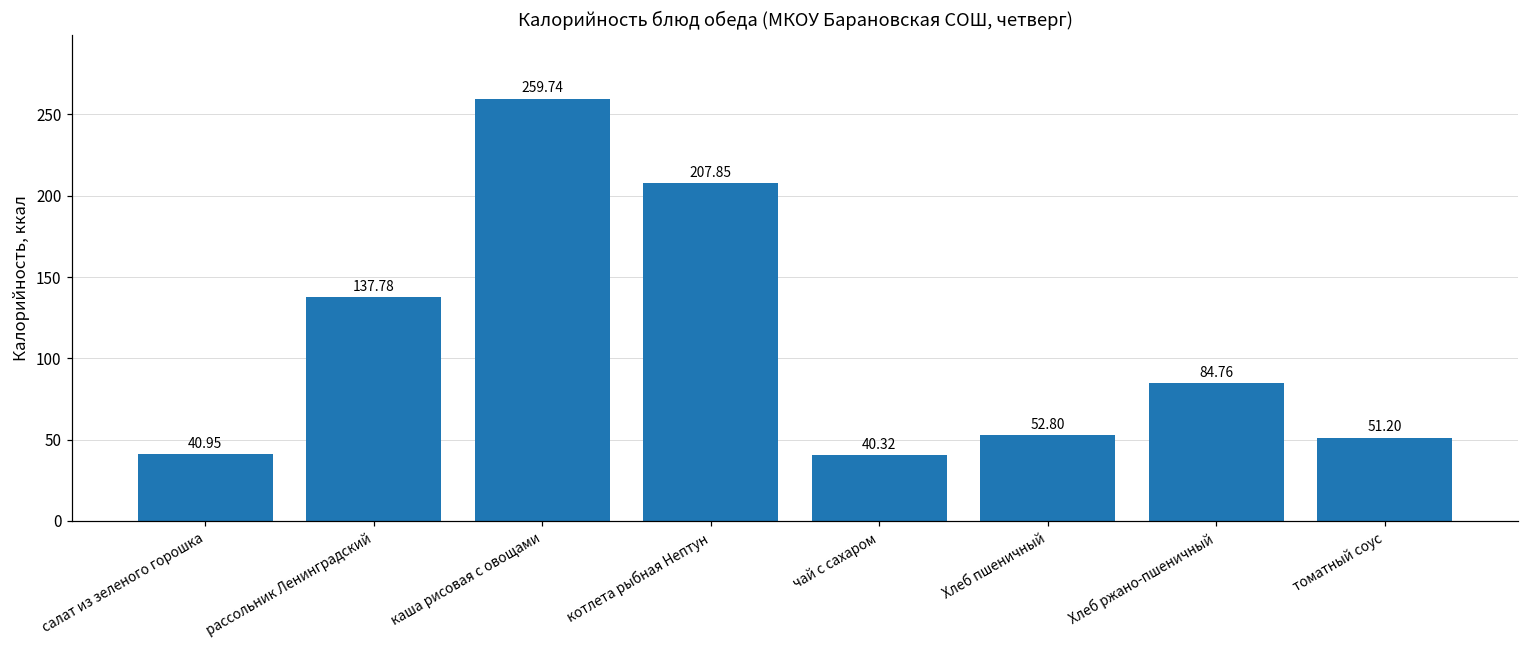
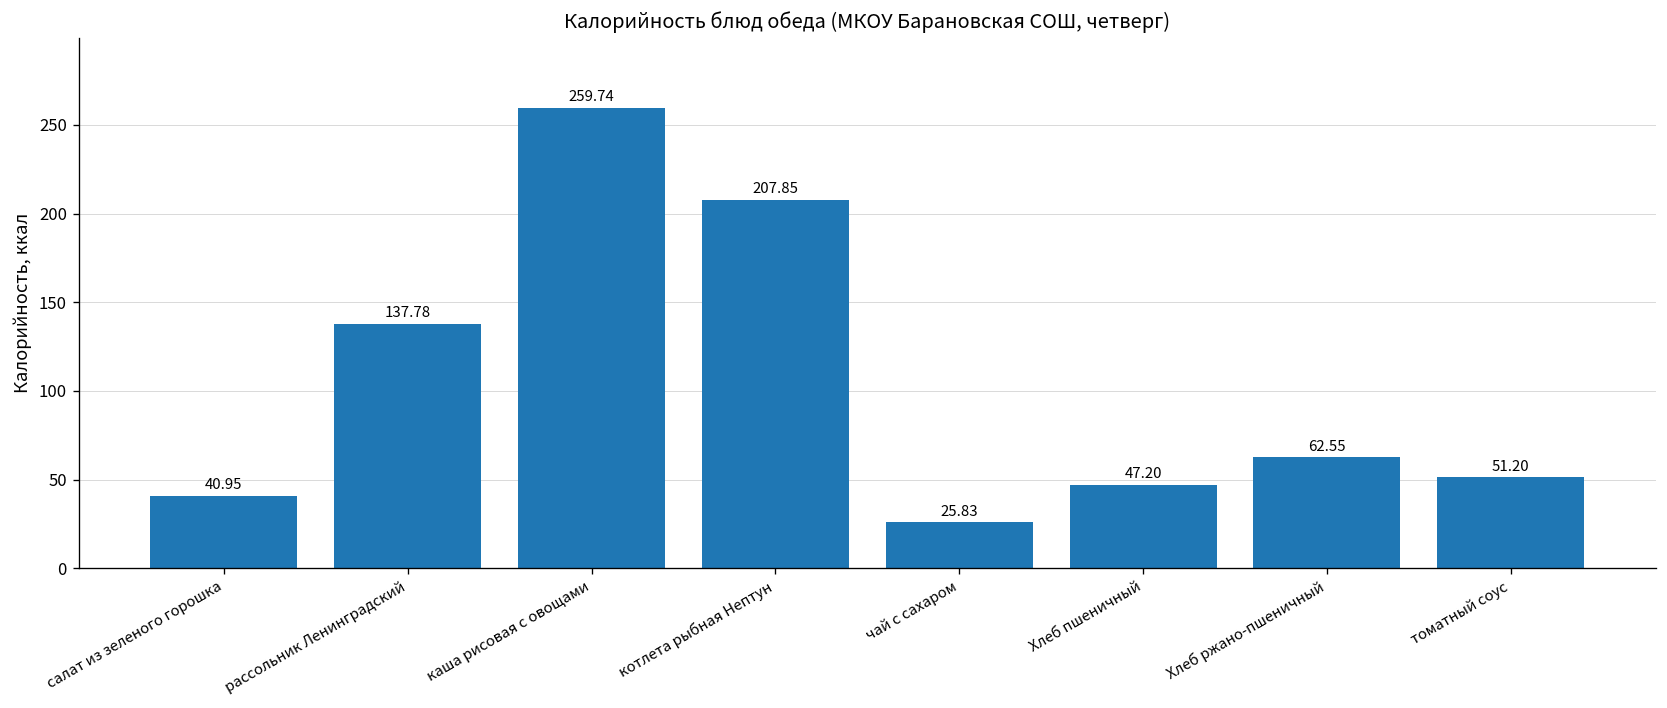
  {
    "салат из зеленого горошка": 40.95,
    "рассольник Ленинградский": 137.78,
    "каша рисовая с овощами": 259.74,
    "котлета рыбная Нептун": 207.85,
-   "чай с сахаром": 40.32,
-   "Хлеб пшеничный": 52.80,
-   "Хлеб ржано-пшеничный": 84.76,
+   "чай с сахаром": 25.83,
+   "Хлеб пшеничный": 47.20,
+   "Хлеб ржано-пшеничный": 62.55,
    "томатный соус": 51.20
  }
